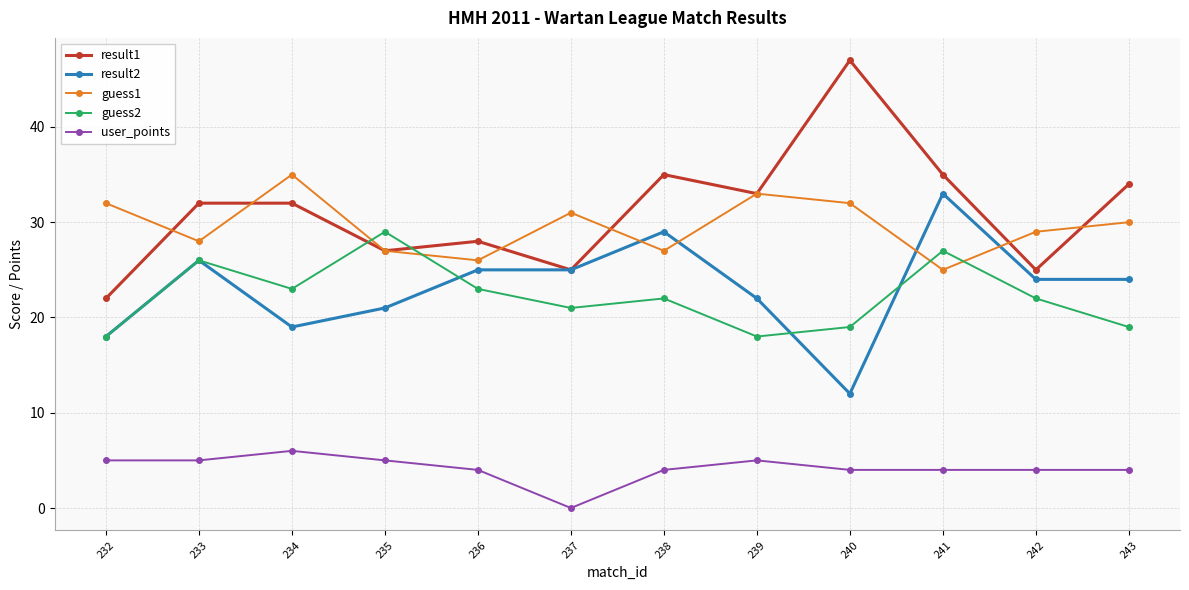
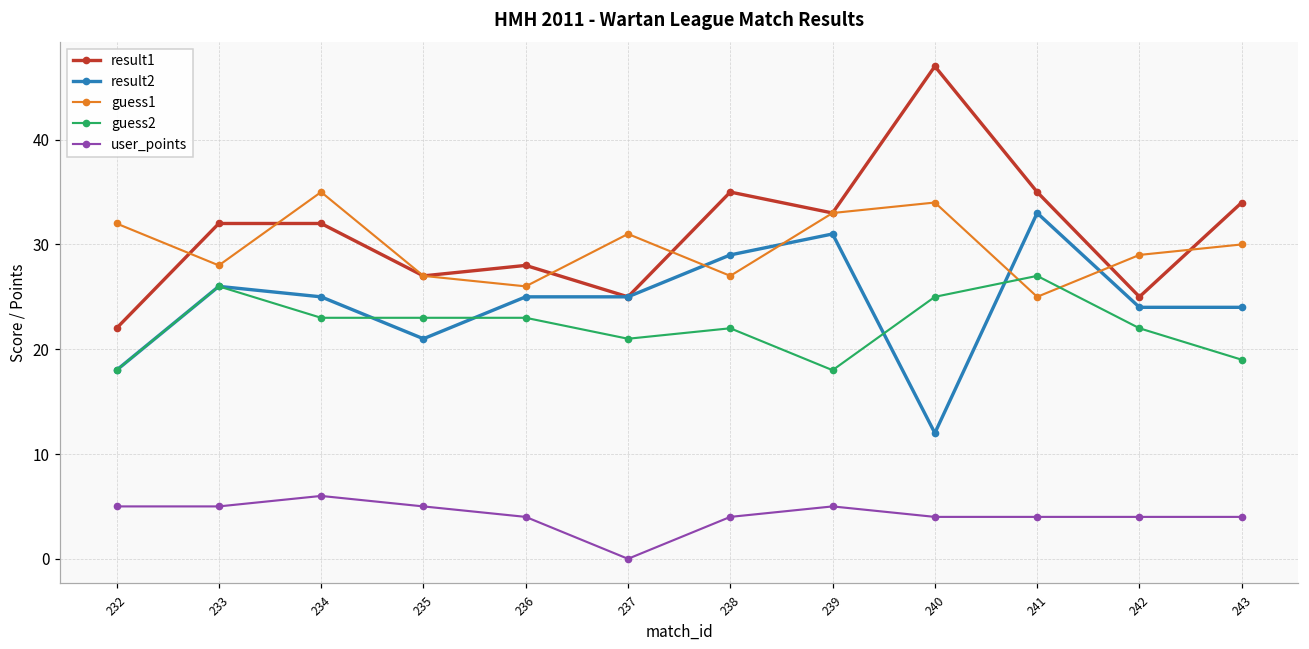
  {
    "result1": {
      "232": 22,
      "233": 32,
      "234": 32,
      "236": 28,
      "238": 35,
      "240": 47,
      "241": 35,
      "242": 25,
      "243": 34
    },
    "result2": {
-     "234": 19,
+     "234": 25,
      "235": 21,
      "236": 25,
      "238": 29,
-     "239": 22,
+     "239": 31,
      "240": 12,
      "241": 33,
      "242": 24,
      "243": 24
    },
    "guess1": {
      "232": 32,
      "233": 28,
      "234": 35,
      "236": 26,
      "237": 31,
      "238": 27,
-     "240": 32,
+     "240": 34,
      "241": 25,
      "242": 29,
      "243": 30
    },
    "guess2": {
      "234": 23,
-     "235": 29,
+     "235": 23,
      "236": 23,
      "237": 21,
      "238": 22,
      "239": 18,
-     "240": 19,
+     "240": 25,
      "241": 27,
      "242": 22,
      "243": 19
    },
    "user_points": {
      "232": 5,
      "233": 5,
      "234": 6,
      "235": 5,
      "236": 4,
      "237": 0,
      "238": 4,
      "239": 5,
      "240": 4,
      "241": 4,
      "242": 4,
      "243": 4
    }
  }
